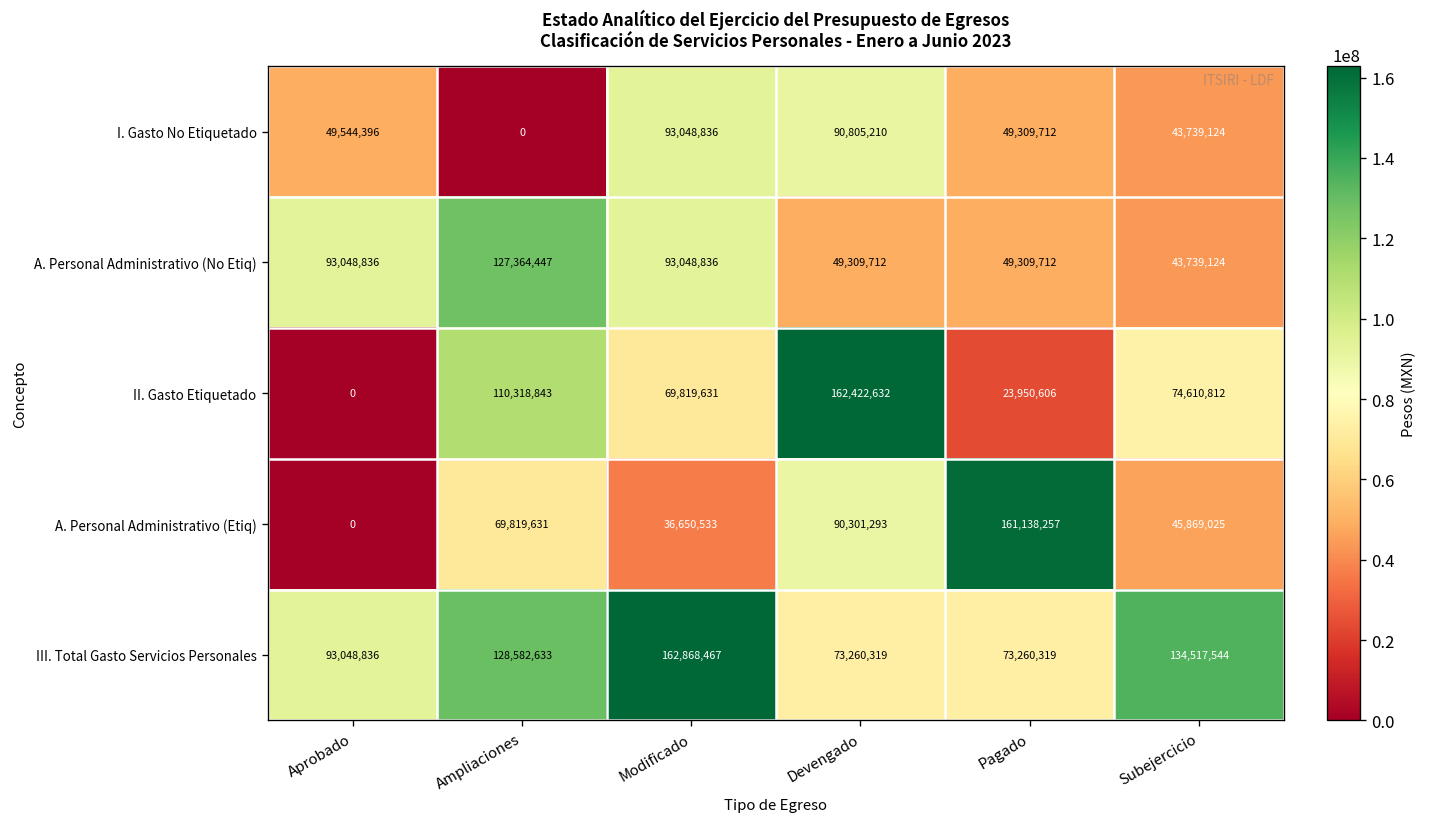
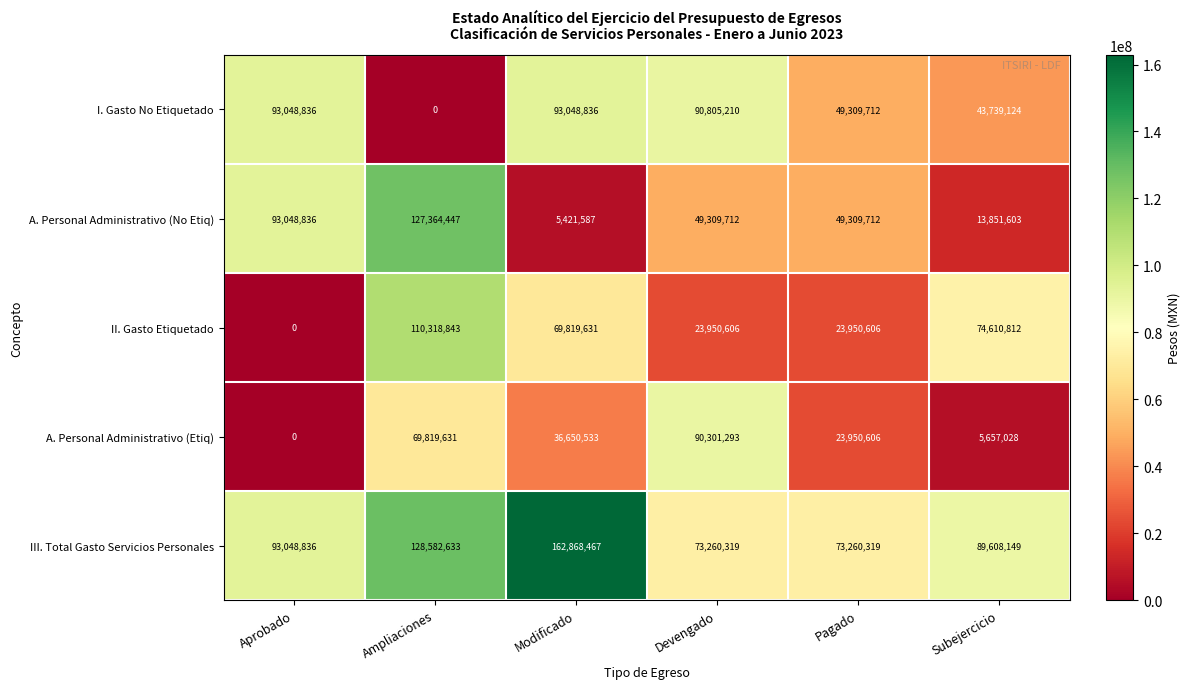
  {
    "I. Gasto No Etiquetado": {
-     "Aprobado": "49,544,396",
+     "Aprobado": "93,048,836",
      "Ampliaciones": "0",
      "Modificado": "93,048,836",
      "Devengado": "90,805,210",
      "Pagado": "49,309,712"
    },
    "A. Personal Administrativo (No Etiq)": {
      "Aprobado": "93,048,836",
      "Ampliaciones": "127,364,447",
-     "Modificado": "93,048,836",
+     "Modificado": "5,421,587",
      "Devengado": "49,309,712",
      "Pagado": "49,309,712",
-     "Subejercicio": "43,739,124"
+     "Subejercicio": "13,851,603"
    },
    "II. Gasto Etiquetado": {
      "Aprobado": "0",
      "Ampliaciones": "110,318,843",
      "Modificado": "69,819,631",
-     "Devengado": "162,422,632",
+     "Devengado": "23,950,606",
      "Pagado": "23,950,606",
      "Subejercicio": "74,610,812"
    },
    "A. Personal Administrativo (Etiq)": {
      "Aprobado": "0",
      "Ampliaciones": "69,819,631",
      "Modificado": "36,650,533",
      "Devengado": "90,301,293",
-     "Pagado": "161,138,257",
-     "Subejercicio": "45,869,025"
+     "Pagado": "23,950,606",
+     "Subejercicio": "5,657,028"
    },
    "III. Total Gasto Servicios Personales": {
      "Aprobado": "93,048,836",
      "Ampliaciones": "128,582,633",
      "Modificado": "162,868,467",
      "Devengado": "73,260,319",
      "Pagado": "73,260,319",
-     "Subejercicio": "134,517,544"
+     "Subejercicio": "89,608,149"
    }
  }
